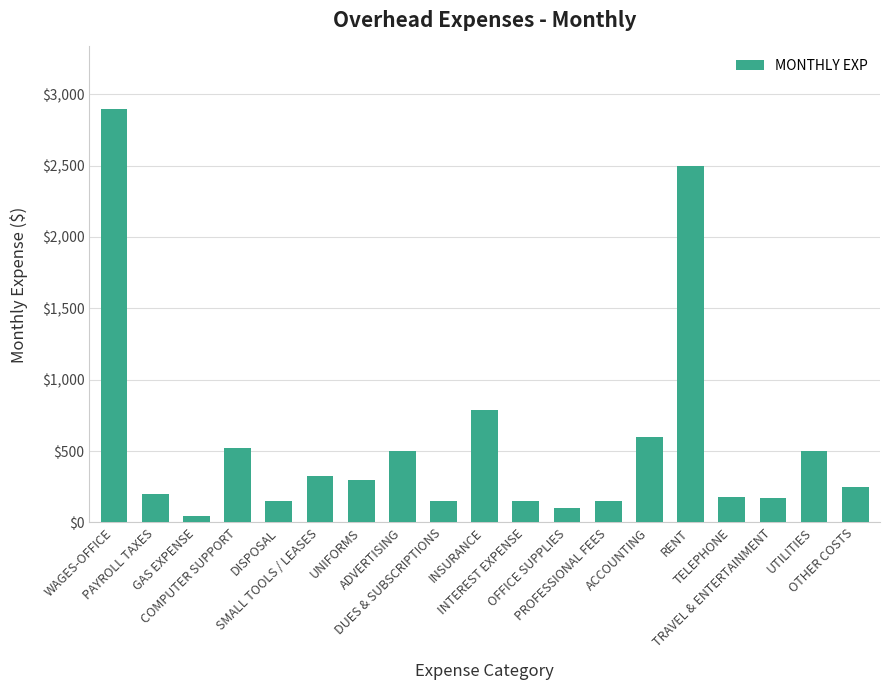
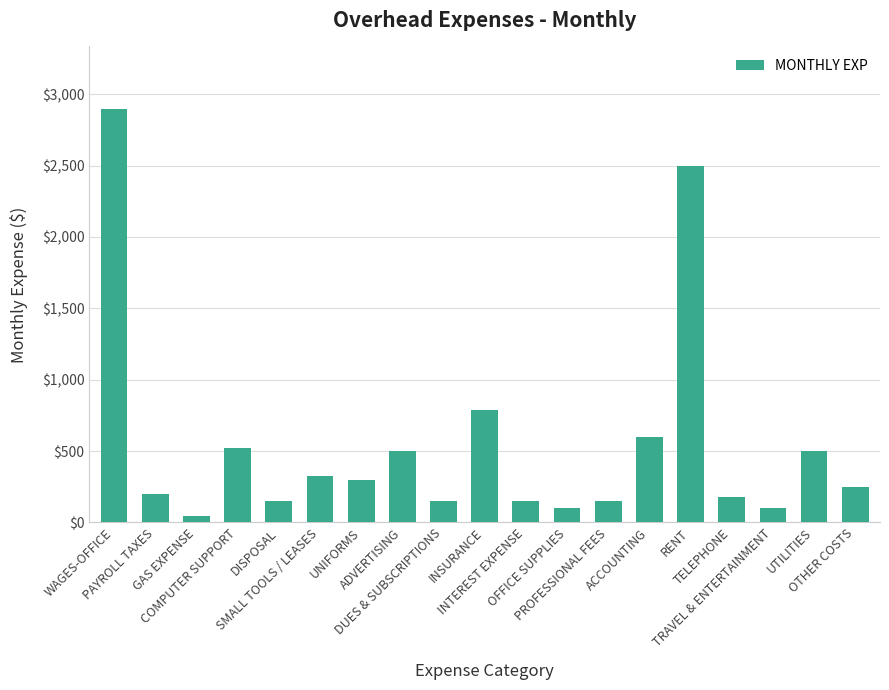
  {
    "WAGES-OFFICE": "$2,900",
    "PAYROLL TAXES": "$200",
    "GAS EXPENSE": "$50",
    "COMPUTER SUPPORT": "$520",
    "DISPOSAL": "$150",
    "SMALL TOOLS / LEASES": "$330",
    "UNIFORMS": "$300",
    "ADVERTISING": "$500",
    "DUES & SUBSCRIPTIONS": "$150",
    "INSURANCE": "$790",
    "INTEREST EXPENSE": "$150",
    "OFFICE SUPPLIES": "$100",
    "PROFESSIONAL FEES": "$150",
    "ACCOUNTING": "$600",
    "RENT": "$2,500",
    "TELEPHONE": "$180",
-   "TRAVEL & ENTERTAINMENT": "$170",
+   "TRAVEL & ENTERTAINMENT": "$100",
    "UTILITIES": "$500",
    "OTHER COSTS": "$250"
  }
